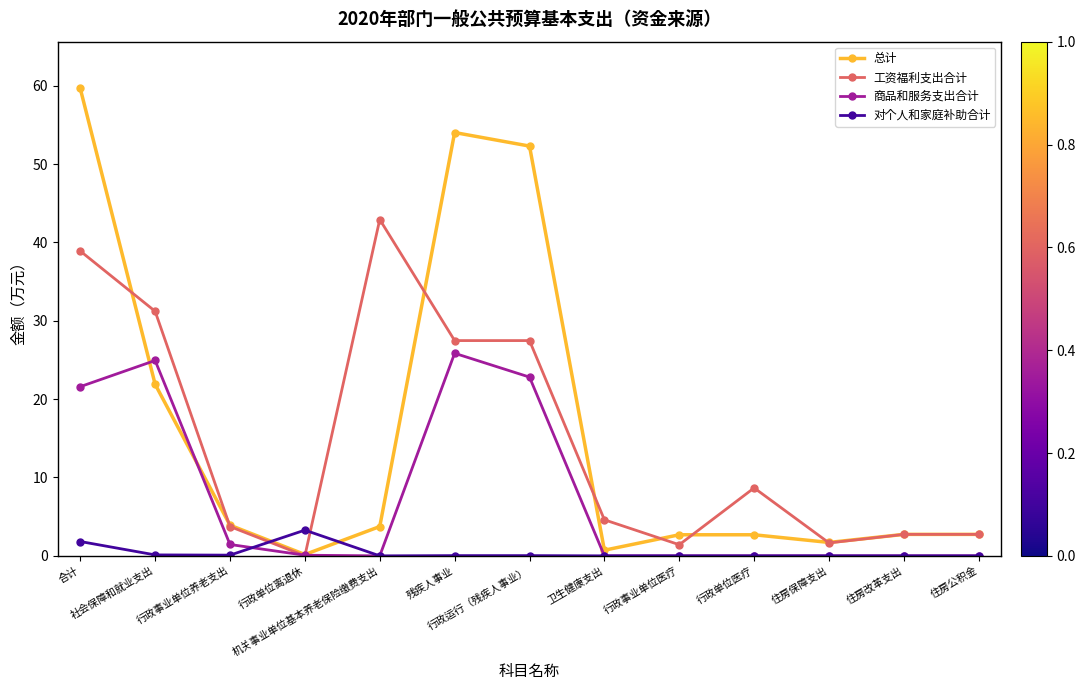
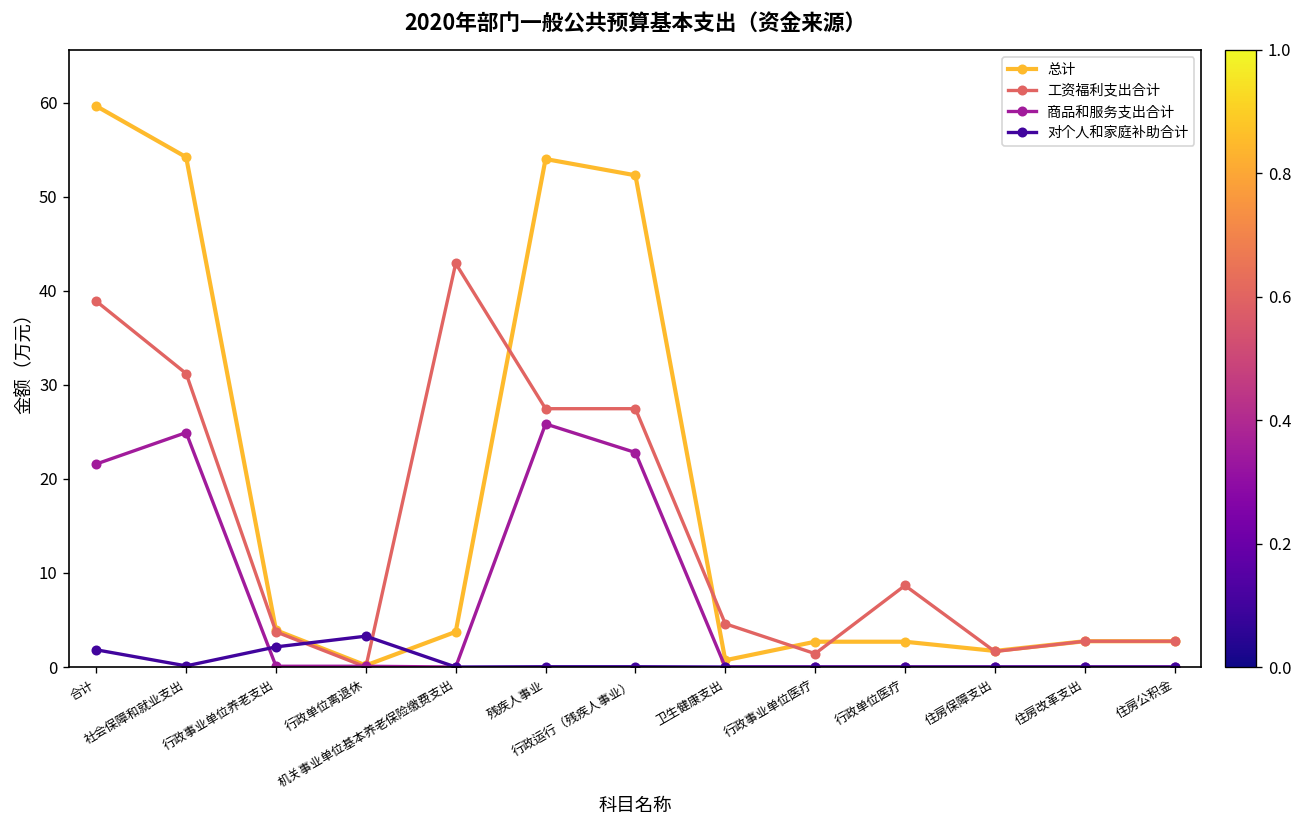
  {
    "总计": {
      "合计": 60,
-     "社会保障和就业支出": 22,
+     "社会保障和就业支出": 54,
      "机关事业单位基本养老保险缴费支出": 4,
      "残疾人事业": 54,
      "行政运行（残疾人事业）": 52,
      "卫生健康支出": 1,
      "行政事业单位医疗": 3,
      "行政单位医疗": 3
    },
    "工资福利支出合计": {
      "合计": 39,
      "社会保障和就业支出": 31,
      "机关事业单位基本养老保险缴费支出": 43,
      "残疾人事业": 27,
      "行政运行（残疾人事业）": 27,
      "卫生健康支出": 5,
      "行政事业单位医疗": 1,
      "行政单位医疗": 9
    },
    "商品和服务支出合计": {
      "合计": 22,
      "社会保障和就业支出": 25,
-     "行政事业单位养老支出": 1,
+     "行政事业单位养老支出": 0,
      "残疾人事业": 26,
      "行政运行（残疾人事业）": 23
    },
    "对个人和家庭补助合计": {
      "合计": 2,
      "社会保障和就业支出": 0,
-     "行政事业单位养老支出": 0,
+     "行政事业单位养老支出": 2,
      "行政单位离退休": 3,
      "残疾人事业": 0,
      "行政运行（残疾人事业）": 0
    }
  }
